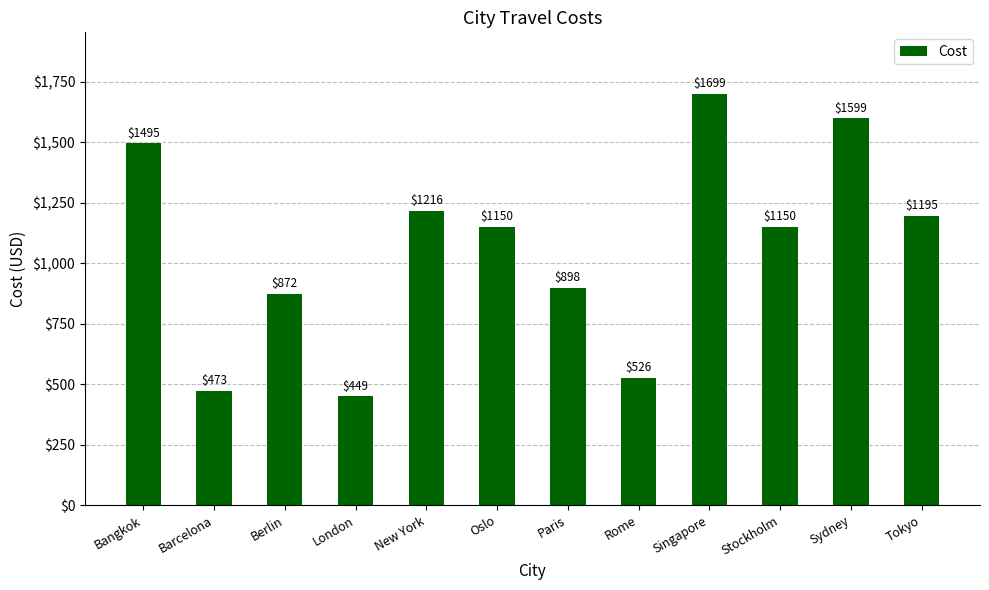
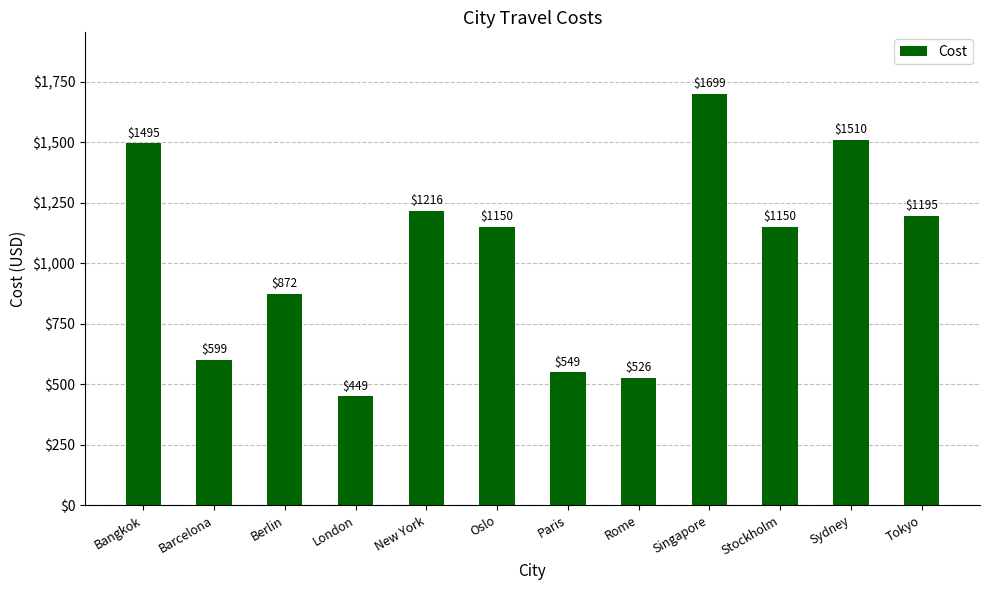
  {
    "Bangkok": "$1495",
-   "Barcelona": "$473",
+   "Barcelona": "$599",
    "Berlin": "$872",
    "London": "$449",
    "New York": "$1216",
    "Oslo": "$1150",
-   "Paris": "$898",
+   "Paris": "$549",
    "Rome": "$526",
    "Singapore": "$1699",
    "Stockholm": "$1150",
-   "Sydney": "$1599",
+   "Sydney": "$1510",
    "Tokyo": "$1195"
  }
